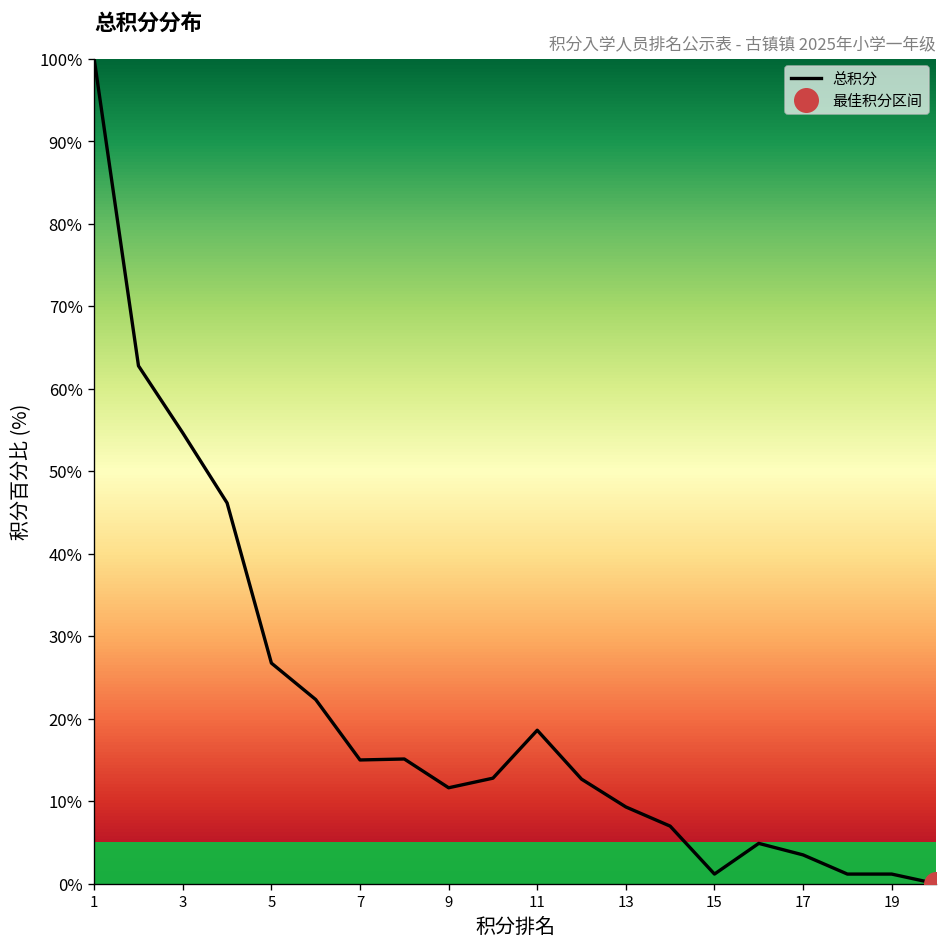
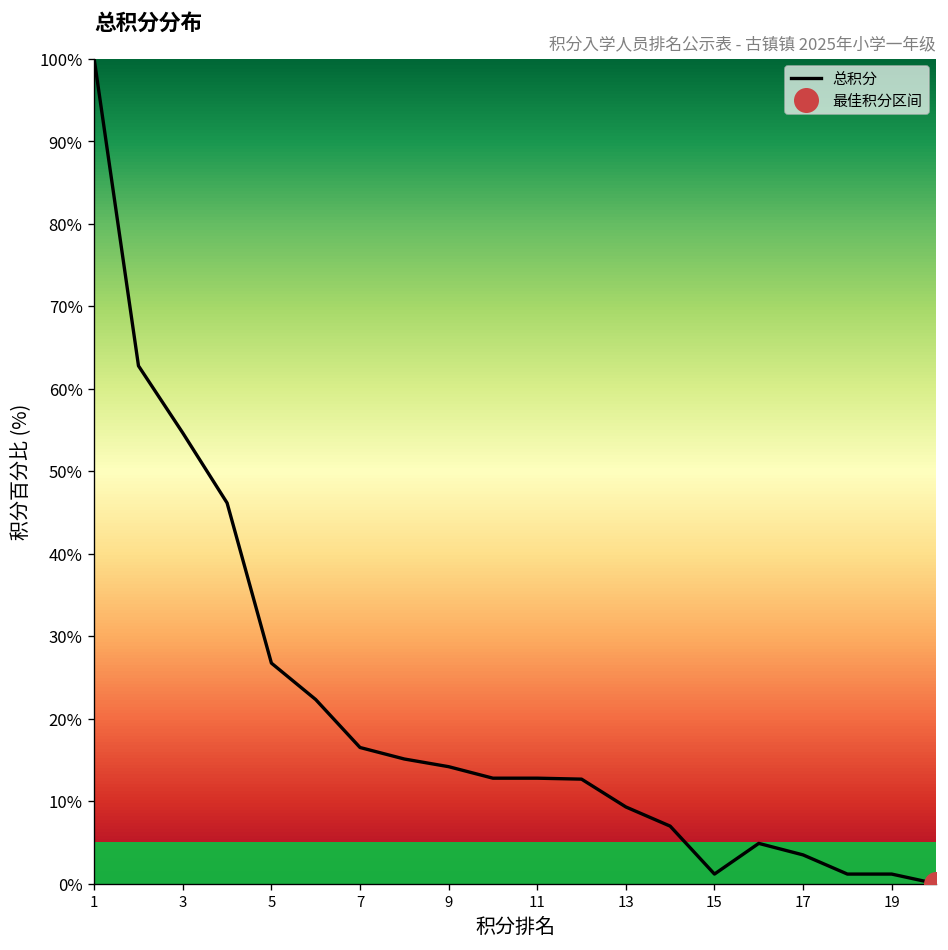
  {
    "总积分": {
      "1": "100%",
      "3": "55%",
      "5": "27%",
-     "7": "15%",
-     "9": "12%",
-     "11": "19%",
+     "7": "17%",
+     "9": "14%",
+     "11": "13%",
      "13": "9%"
    }
  }
